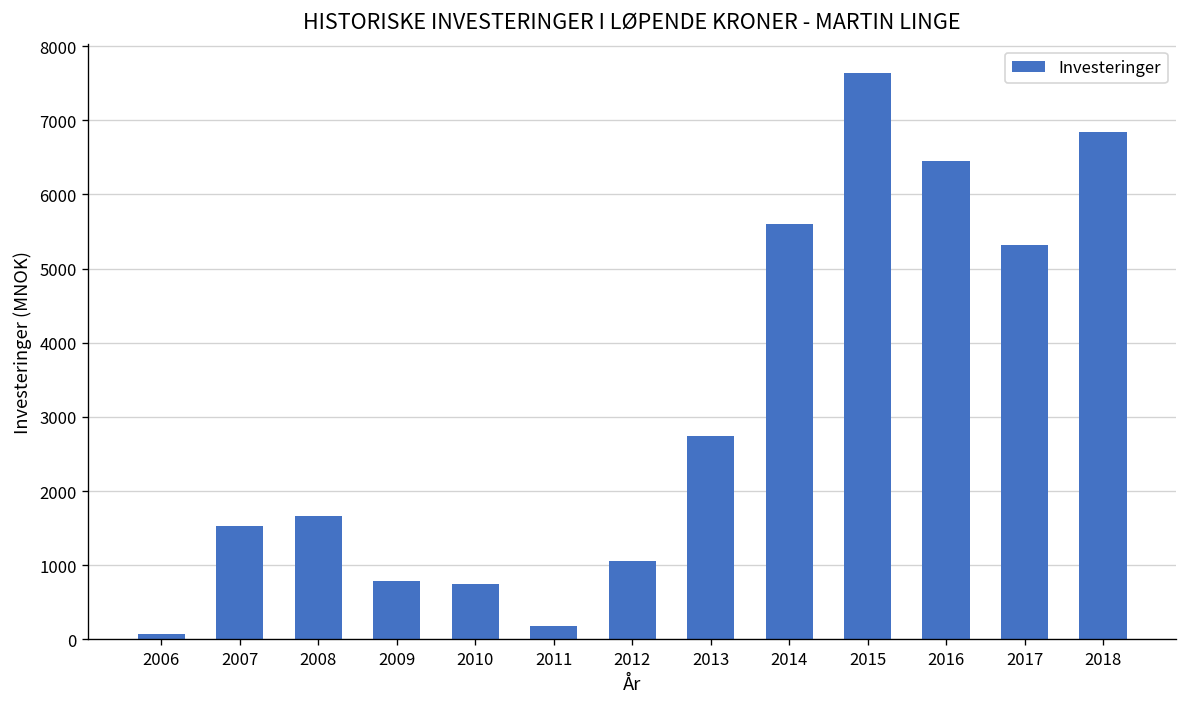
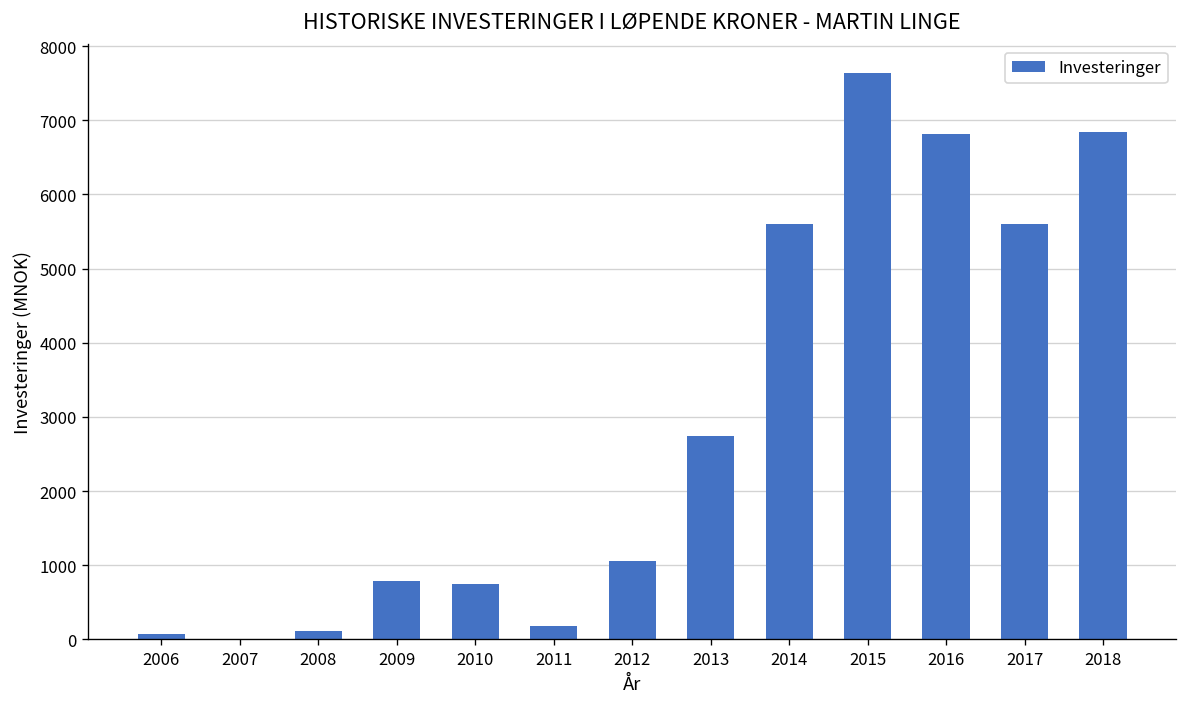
  {
    "2006": 100,
-   "2007": 1500,
-   "2008": 1700,
+   "2007": 0,
+   "2008": 100,
    "2009": 800,
    "2010": 800,
    "2011": 200,
    "2012": 1100,
    "2013": 2700,
    "2014": 5600,
    "2015": 7600,
-   "2016": 6500,
-   "2017": 5300,
+   "2016": 6800,
+   "2017": 5600,
    "2018": 6800
  }
